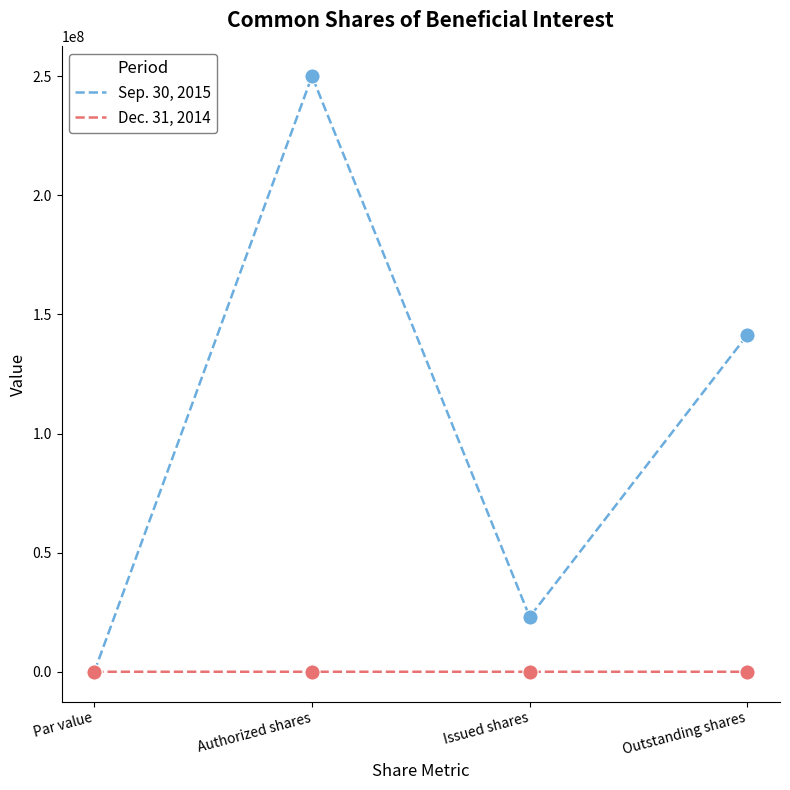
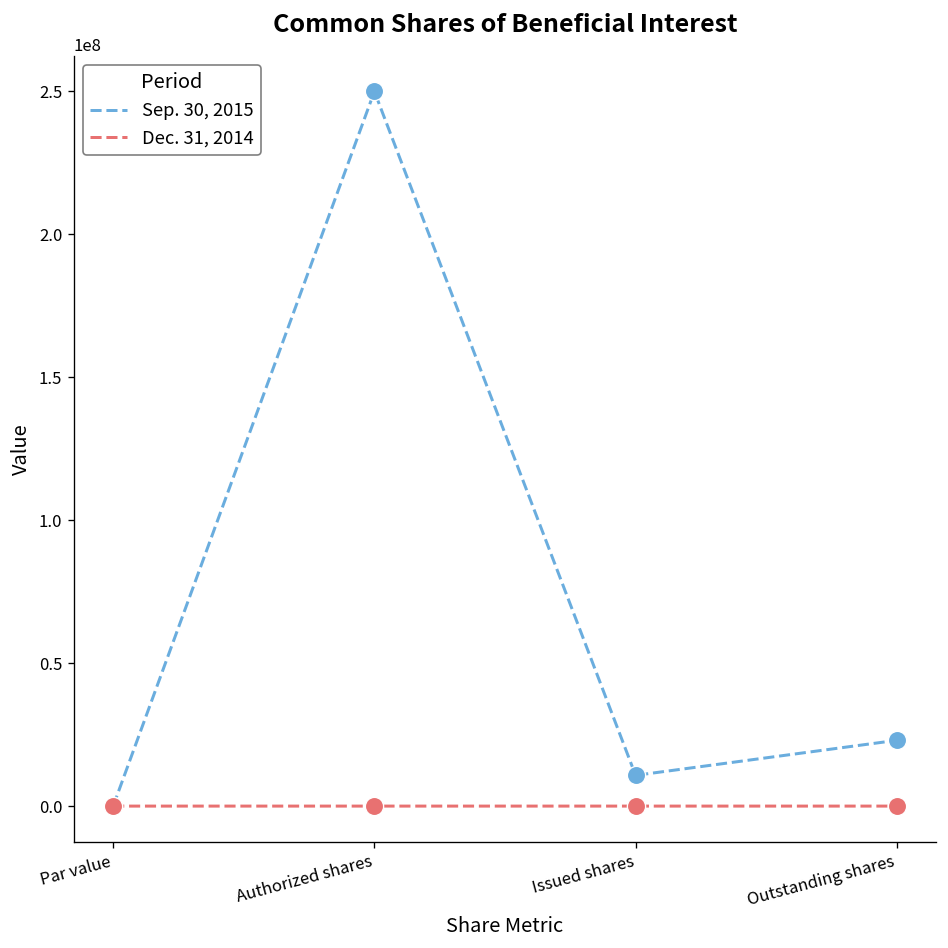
  {
    "Sep. 30, 2015": {
      "Authorized shares": 250000000,
-     "Issued shares": 23000000,
-     "Outstanding shares": 141000000
+     "Issued shares": 11000000,
+     "Outstanding shares": 23000000
    },
    "Dec. 31, 2014": {
      "Authorized shares": 0,
      "Issued shares": 0,
      "Outstanding shares": 0
    }
  }
